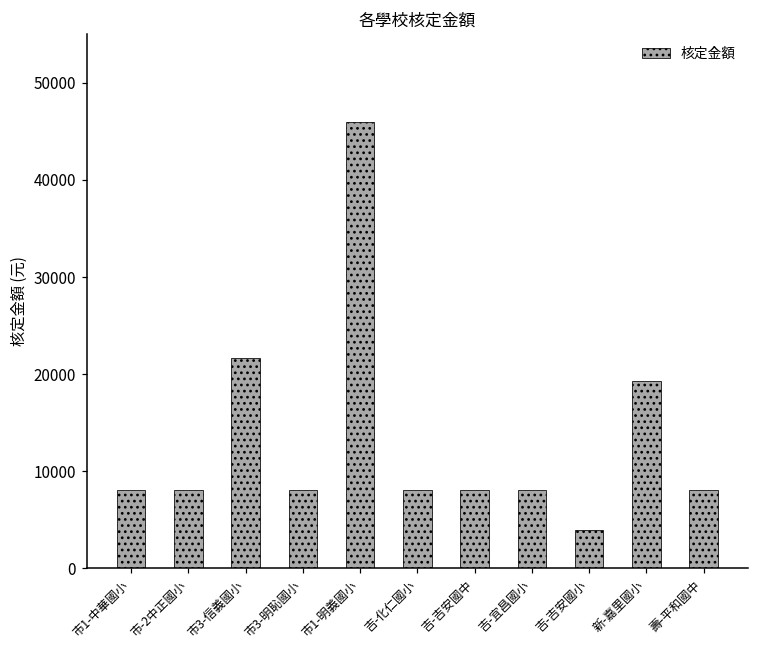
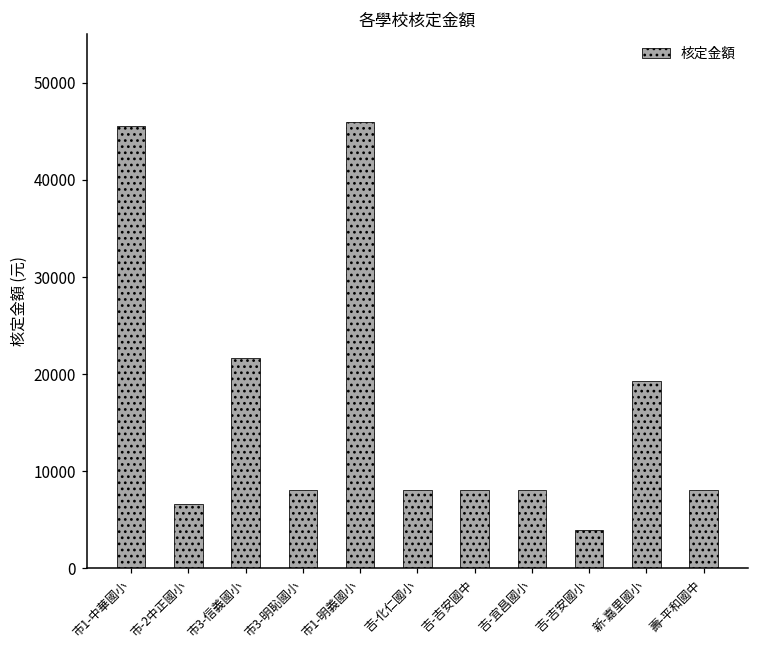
  {
-   "市1-中華國小": 8000,
-   "市-2中正國小": 8000,
+   "市1-中華國小": 46000,
+   "市-2中正國小": 7000,
    "市3-信義國小": 22000,
    "市3-明恥國小": 8000,
    "市1-明義國小": 46000,
    "吉-化仁國小": 8000,
    "吉-吉安國中": 8000,
    "吉-宜昌國小": 8000,
    "吉-吉安國小": 4000,
    "新-嘉里國小": 19000,
    "壽-平和國中": 8000
  }
